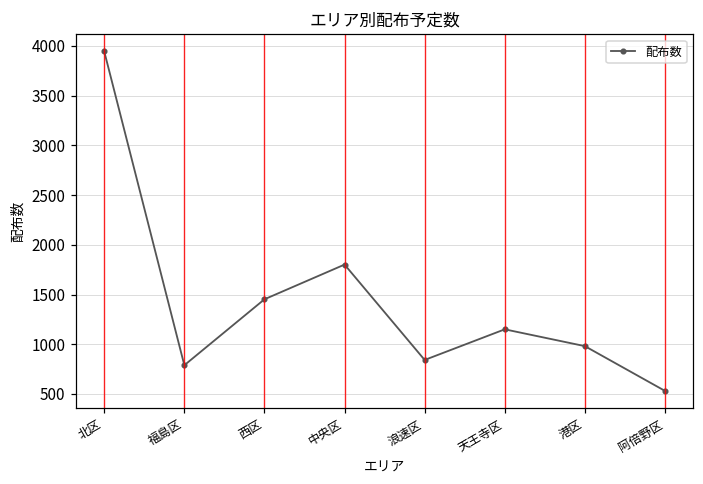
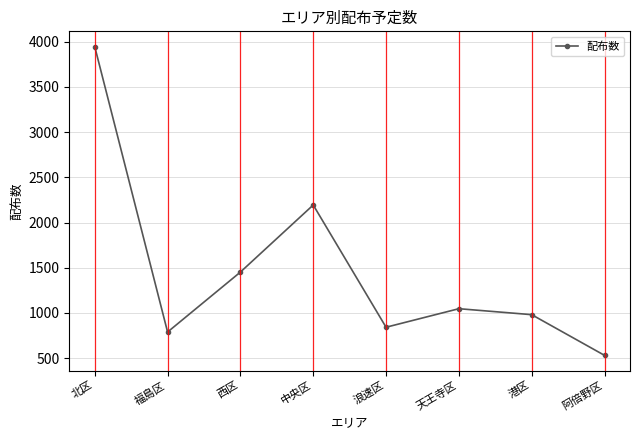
  {
    "北区": 3900,
    "福島区": 800,
    "西区": 1500,
-   "中央区": 1800,
+   "中央区": 2200,
    "浪速区": 800,
-   "天王寺区": 1200,
+   "天王寺区": 1000,
    "港区": 1000,
    "阿倍野区": 500
  }
